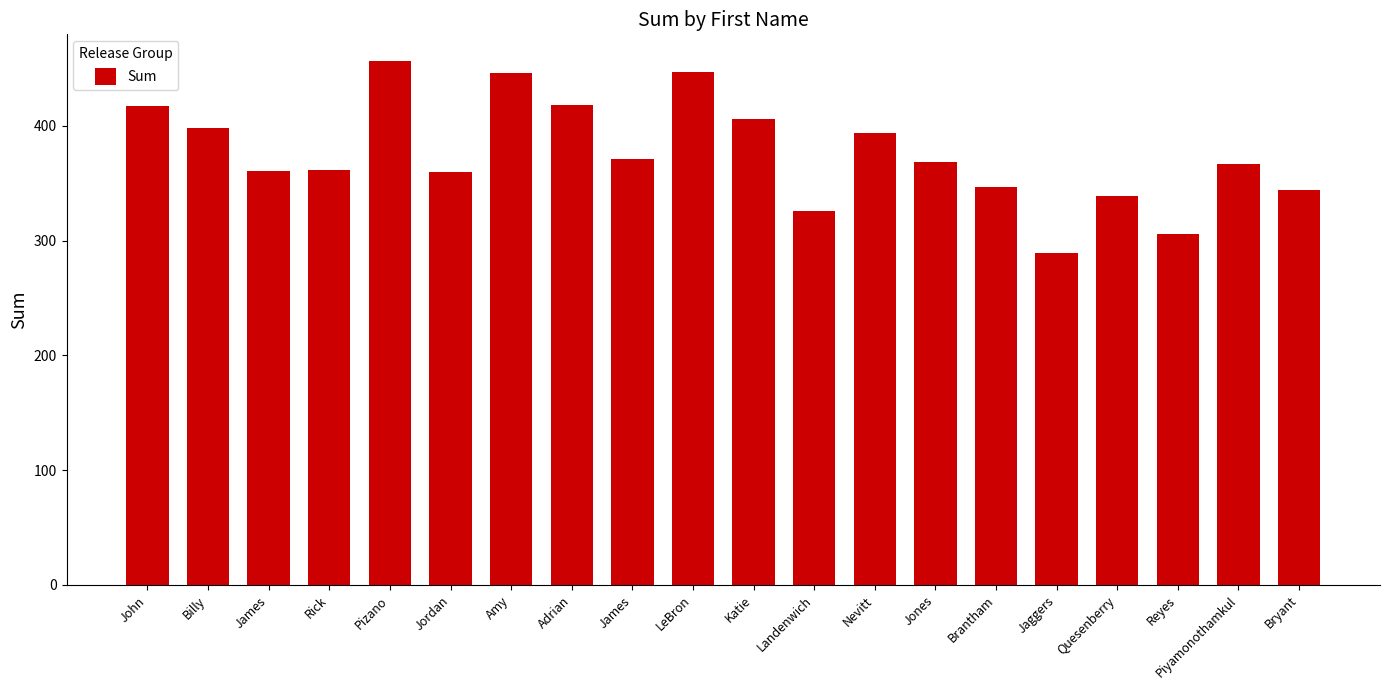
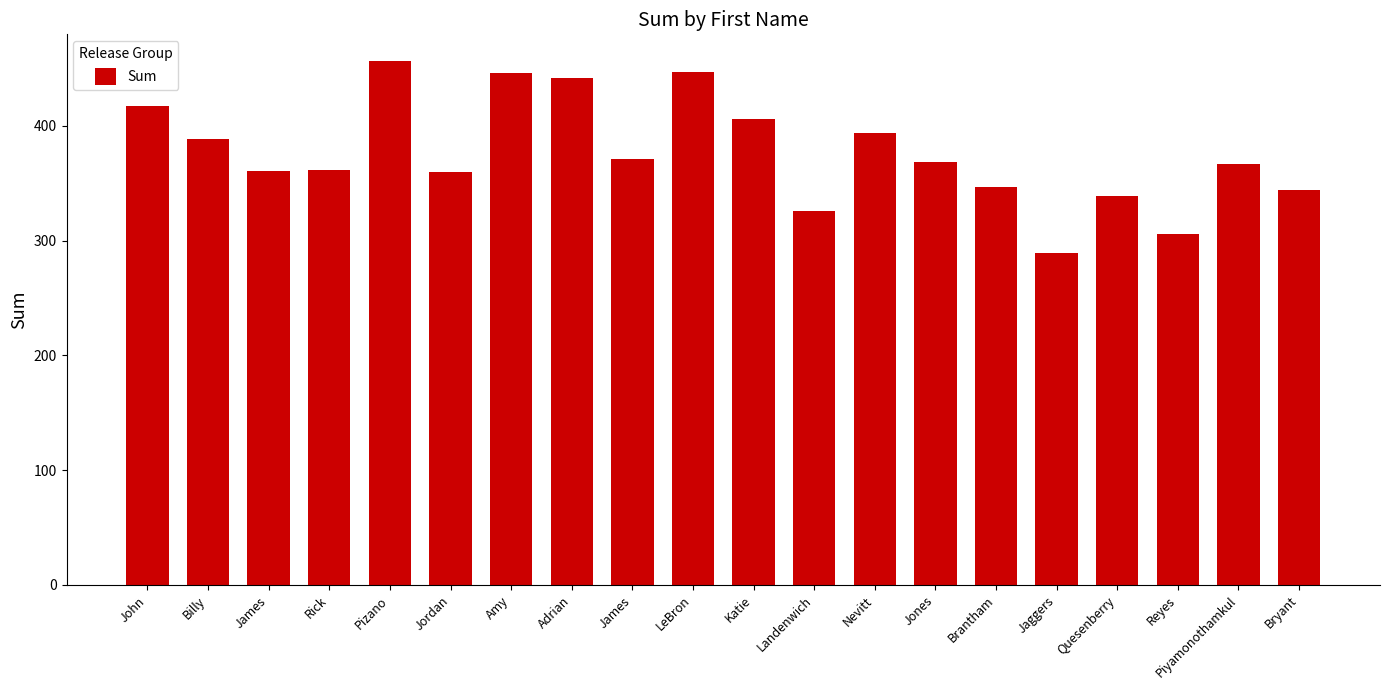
  {
    "John": 417,
-   "Billy": 398,
+   "Billy": 389,
    "Rick": 362,
    "Pizano": 457,
    "Jordan": 360,
    "Amy": 446,
-   "Adrian": 418,
+   "Adrian": 442,
    "LeBron": 447,
    "Katie": 406,
    "Landenwich": 326,
    "Nevitt": 394,
    "Jones": 369,
    "Brantham": 347,
    "Jaggers": 289,
    "Quesenberry": 339,
    "Reyes": 306,
    "Piyamonothamkul": 367,
    "Bryant": 344
  }
